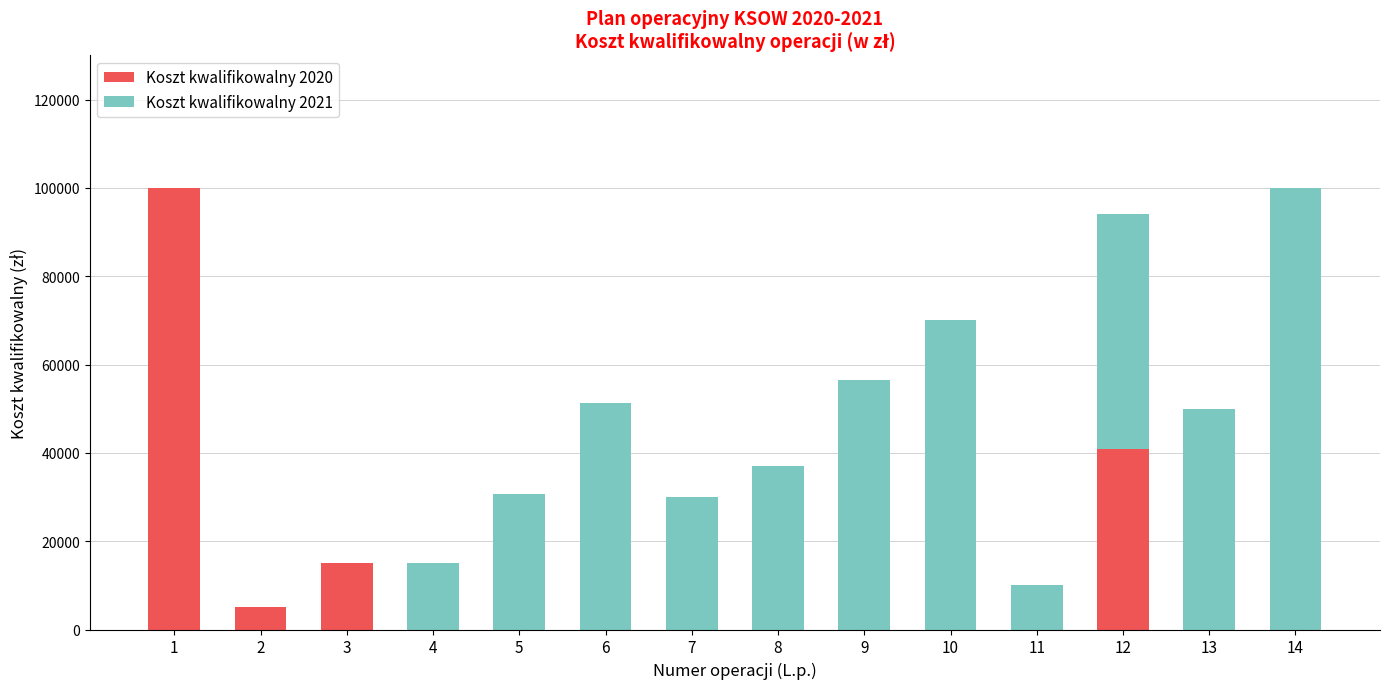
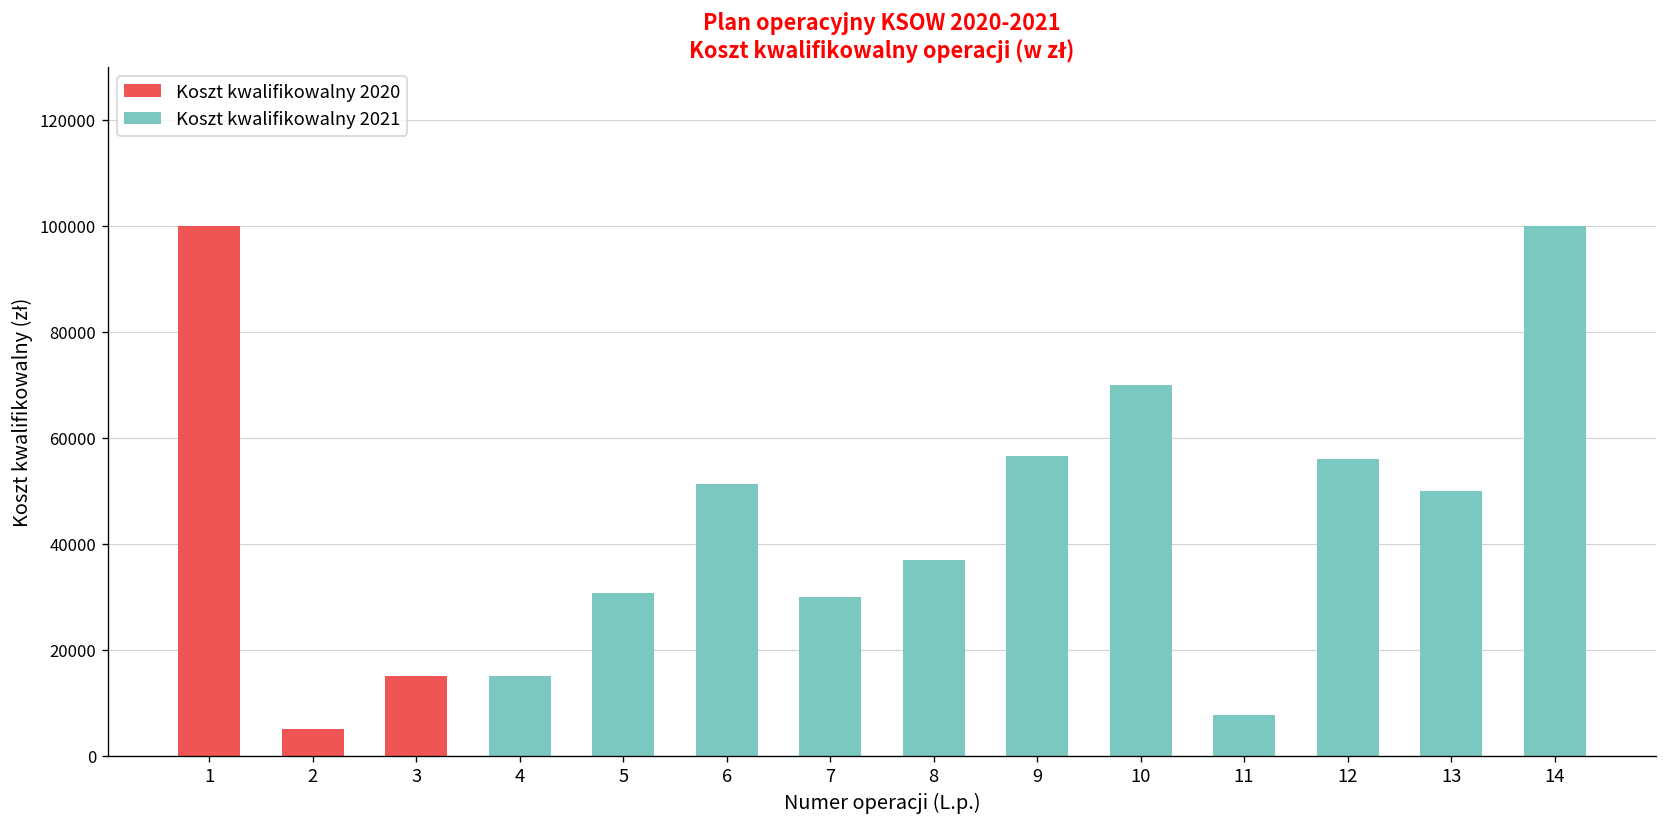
  {
    "Koszt kwalifikowalny 2020": {
      "1": 100000,
      "2": 5000,
      "3": 15000,
      "4": 0,
      "5": 0,
      "6": 0,
      "7": 0,
      "8": 0,
      "9": 0,
      "10": 0,
      "11": 0,
-     "12": 41000,
+     "12": 0,
      "13": 0,
      "14": 0
    },
    "Koszt kwalifikowalny 2021": {
-     "11": 10000,
-     "12": 53000
+     "11": 8000,
+     "12": 56000
    }
  }
